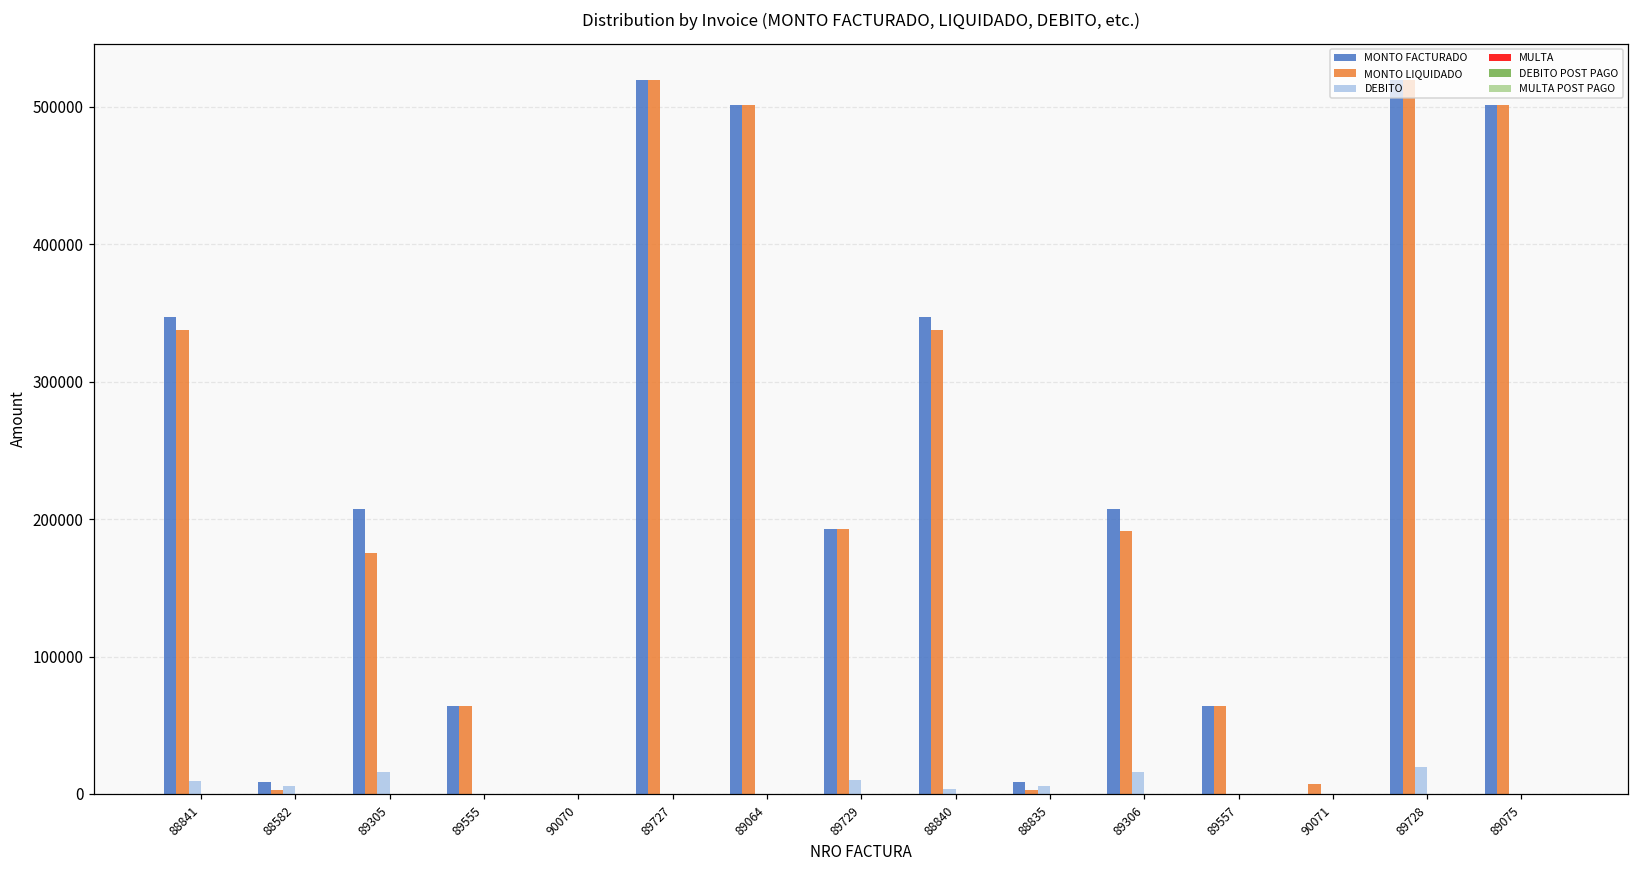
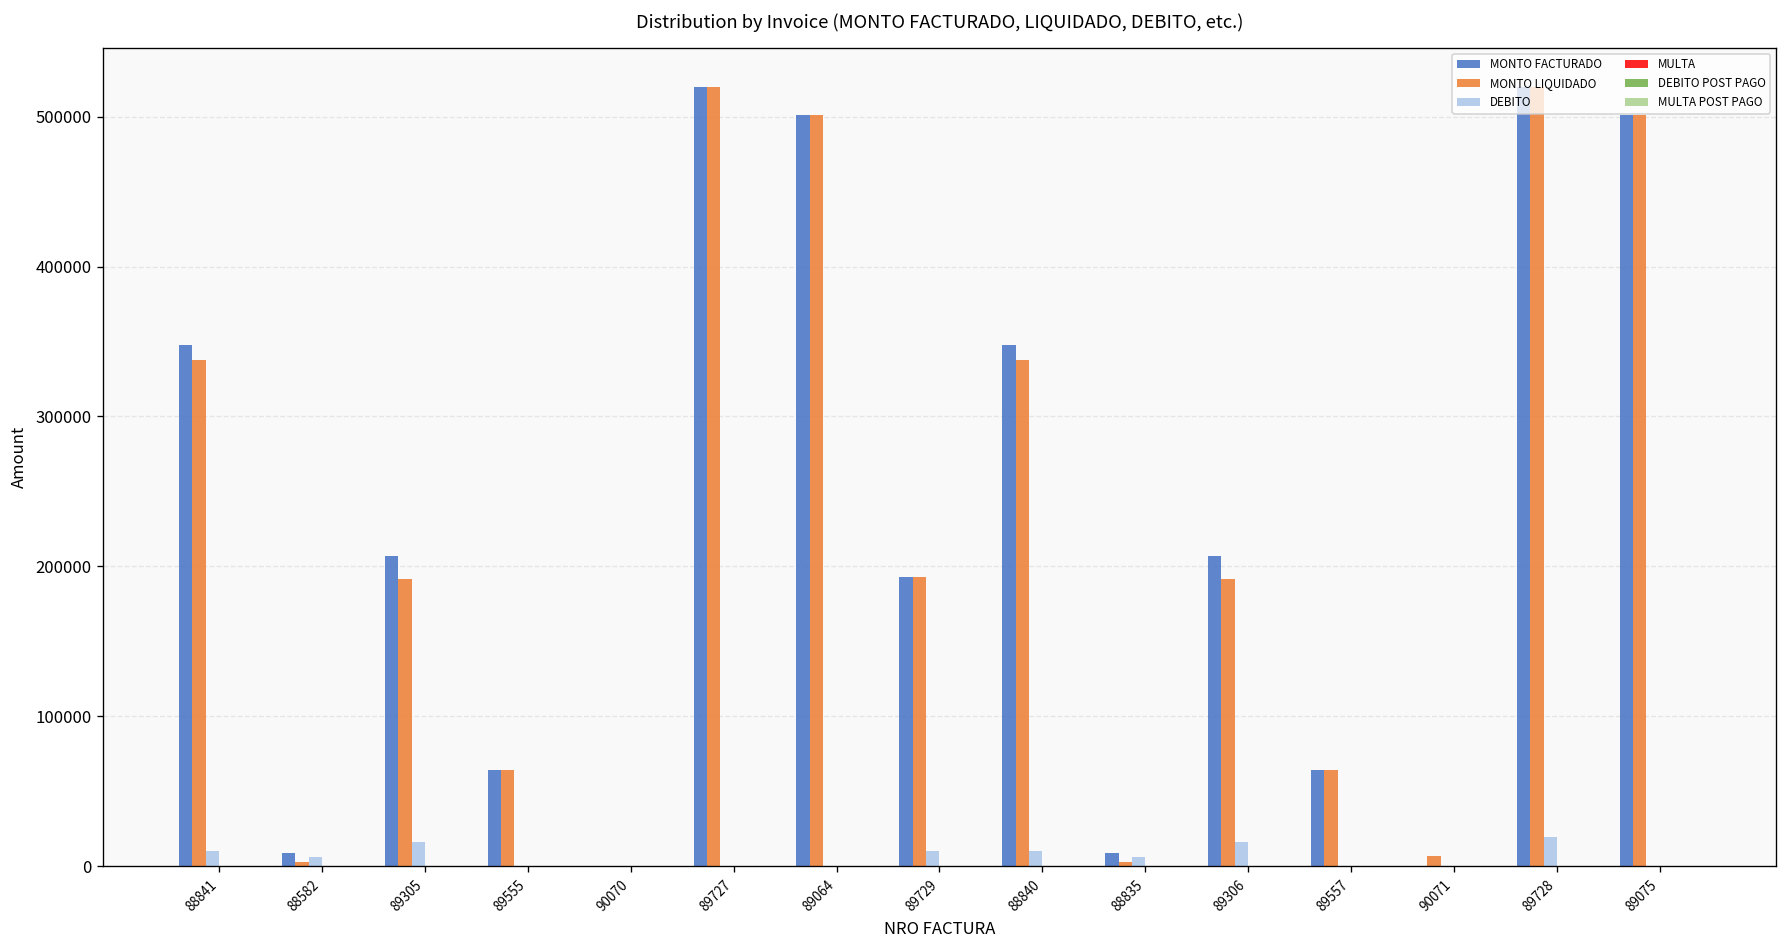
  {
    "MONTO FACTURADO": {
      "88841": 347000,
      "88582": 9000,
      "89305": 207000,
      "89555": 64000,
      "89727": 520000,
      "89064": 501000,
      "89729": 193000,
      "88840": 347000,
      "88835": 9000,
      "89306": 207000,
      "89557": 64000,
      "89075": 501000
    },
    "MONTO LIQUIDADO": {
      "88841": 338000,
      "88582": 3000,
-     "89305": 175000,
+     "89305": 191000,
      "89555": 64000,
      "89727": 520000,
      "89064": 501000,
      "89729": 193000,
      "88840": 338000,
      "88835": 3000,
      "89306": 191000,
      "89557": 64000,
      "90071": 7000,
      "89075": 501000
    },
    "DEBITO": {
      "88841": 10000,
      "88582": 6000,
      "89305": 16000,
      "89555": 0,
      "90070": 0,
      "89727": 0,
      "89064": 0,
      "89729": 10000,
-     "88840": 3000,
+     "88840": 10000,
      "88835": 6000,
      "89306": 16000,
      "89557": 0,
      "90071": 0,
      "89728": 19000,
      "89075": 0
    },
    "MULTA": {
      "88841": 0,
      "88582": 0,
      "89305": 0,
      "89555": 0,
      "90070": 0,
      "89727": 0,
      "89064": 0,
      "89729": 0,
      "88840": 0,
      "88835": 0,
      "89306": 0,
      "89557": 0,
      "90071": 0,
      "89728": 0,
      "89075": 0
    },
    "DEBITO POST PAGO": {
      "88841": 0,
      "88582": 0,
      "89305": 0,
      "89555": 0,
      "90070": 0,
      "89727": 0,
      "89064": 0,
      "89729": 0,
      "88840": 0,
      "88835": 0,
      "89306": 0,
      "89557": 0,
      "90071": 0,
      "89728": 0,
      "89075": 0
    },
    "MULTA POST PAGO": {
      "88841": 0,
      "88582": 0,
      "89305": 0,
      "89555": 0,
      "90070": 0,
      "89727": 0,
      "89064": 0,
      "89729": 0,
      "88840": 0,
      "88835": 0,
      "89306": 0,
      "89557": 0,
      "90071": 0,
      "89728": 0,
      "89075": 0
    }
  }
